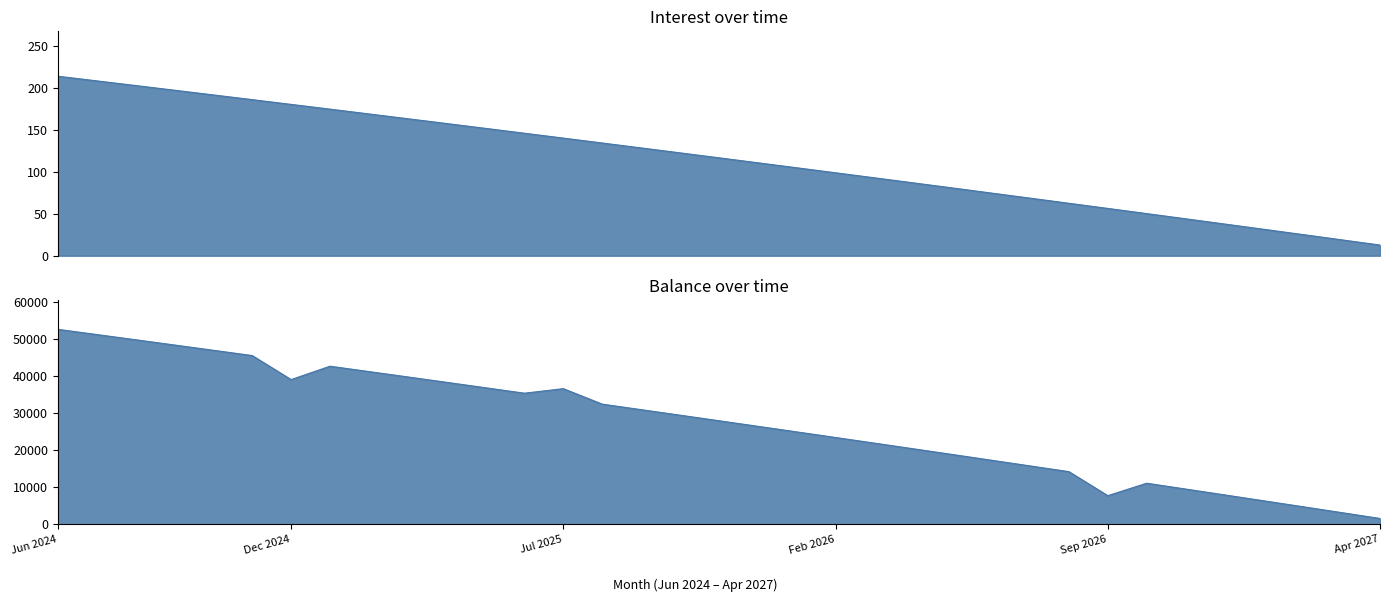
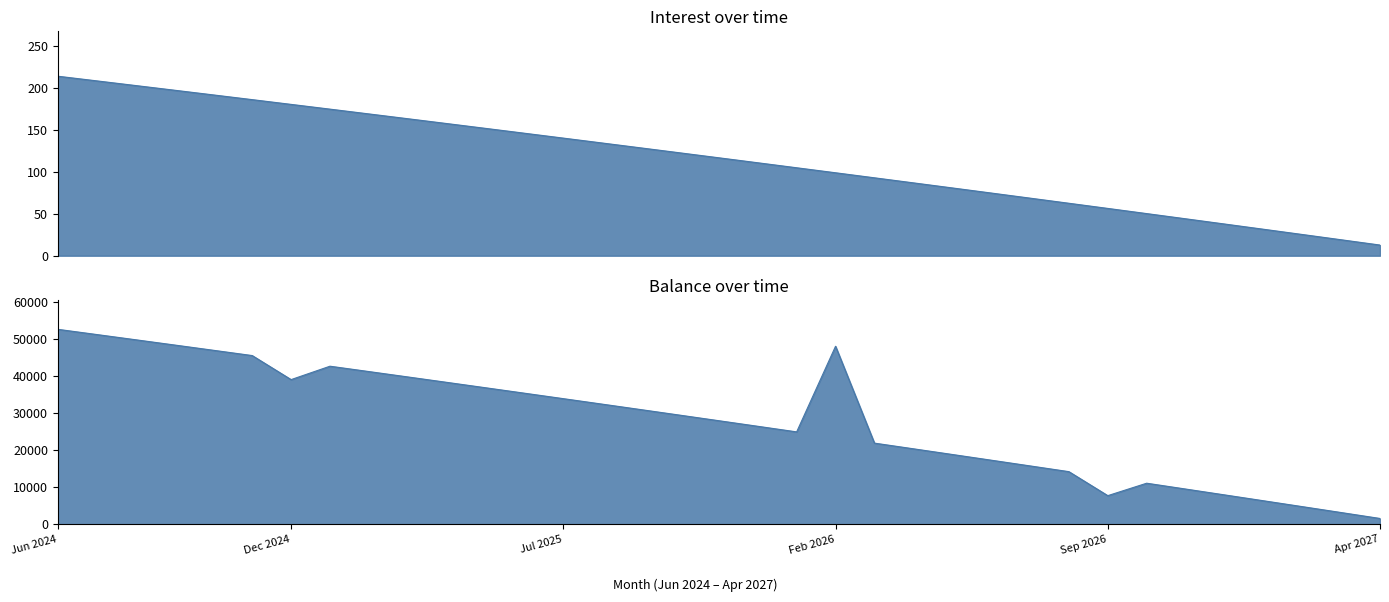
  {
    "Balance over time": {
      "Jun 2024": 53000,
      "Dec 2024": 39000,
-     "Jul 2025": 37000,
-     "Feb 2026": 23000,
+     "Jul 2025": 34000,
+     "Feb 2026": 48000,
      "Sep 2026": 8000,
      "Apr 2027": 2000
    }
  }
